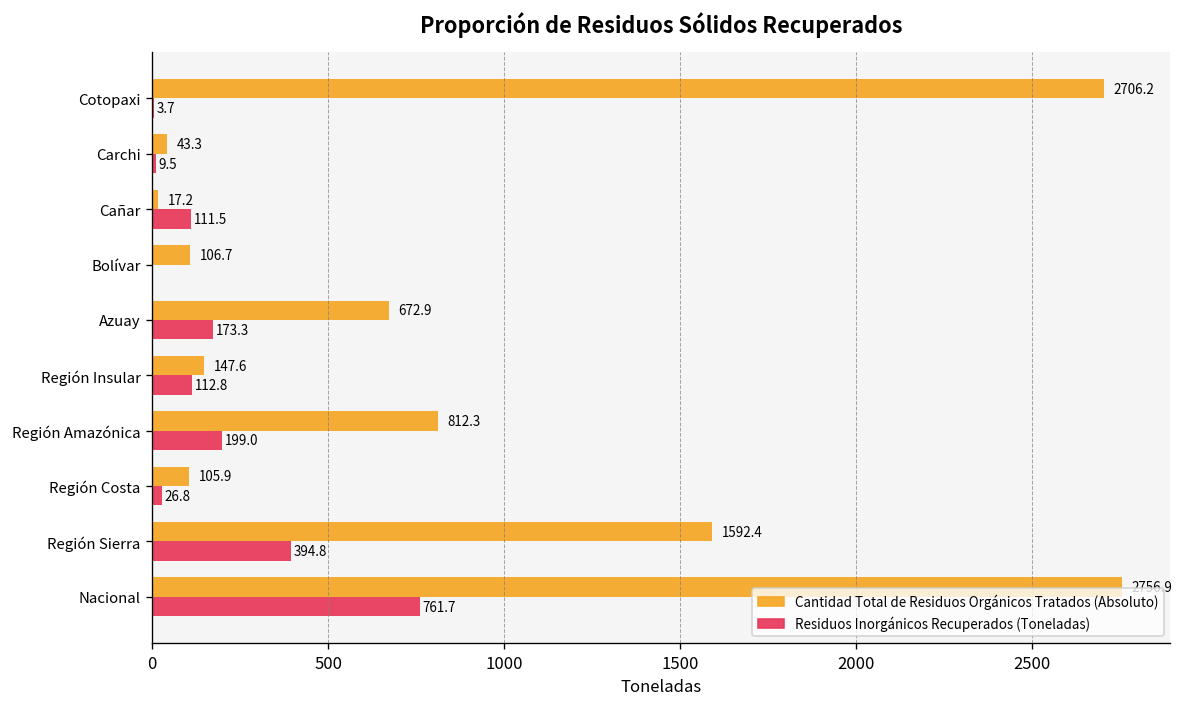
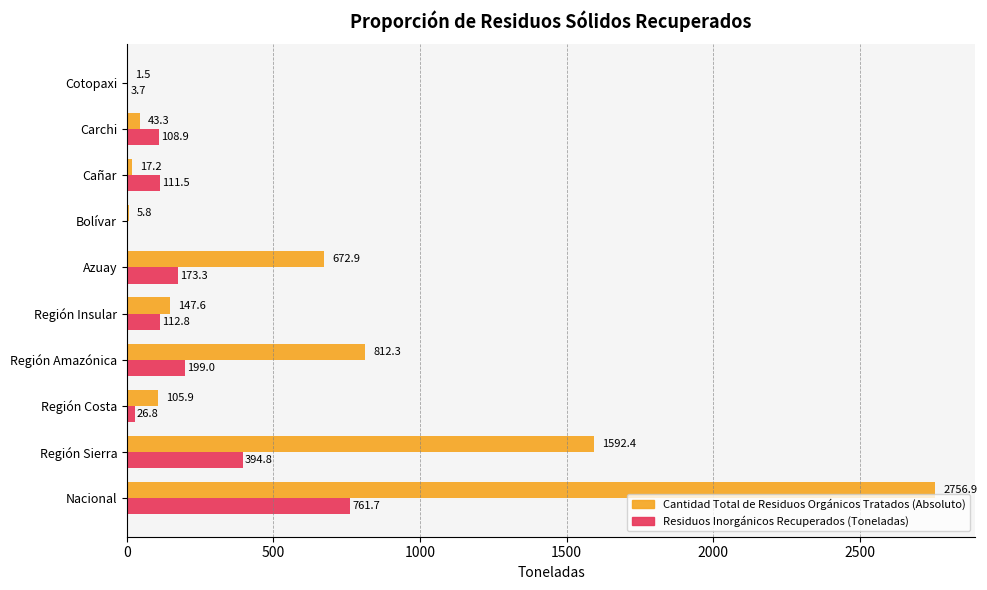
  {
    "Cantidad Total de Residuos Orgánicos Tratados (Absoluto)": {
-     "Cotopaxi": 2706.2,
+     "Cotopaxi": 1.5,
      "Carchi": 43.3,
      "Cañar": 17.2,
-     "Bolívar": 106.7,
+     "Bolívar": 5.8,
      "Azuay": 672.9,
      "Región Insular": 147.6,
      "Región Amazónica": 812.3,
      "Región Costa": 105.9,
      "Región Sierra": 1592.4
    },
    "Residuos Inorgánicos Recuperados (Toneladas)": {
      "Cotopaxi": 3.7,
-     "Carchi": 9.5,
+     "Carchi": 108.9,
      "Cañar": 111.5,
      "Azuay": 173.3,
      "Región Insular": 112.8,
      "Región Amazónica": 199.0,
      "Región Costa": 26.8,
      "Región Sierra": 394.8,
      "Nacional": 761.7
    }
  }
